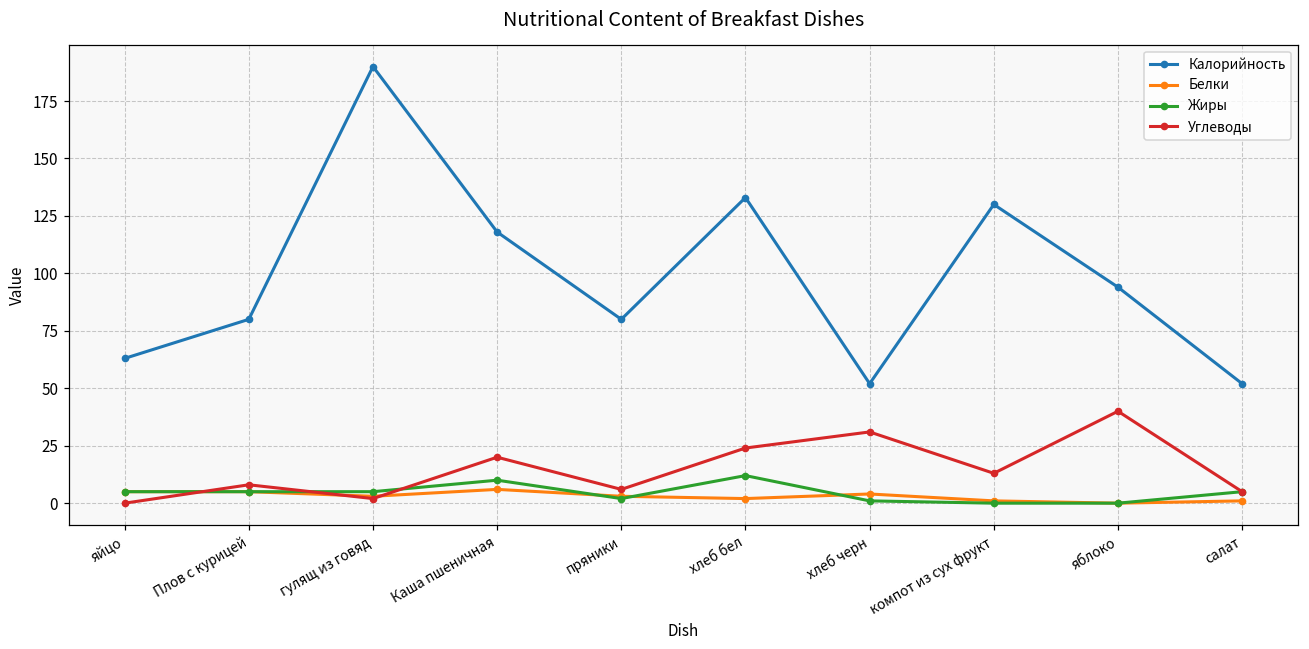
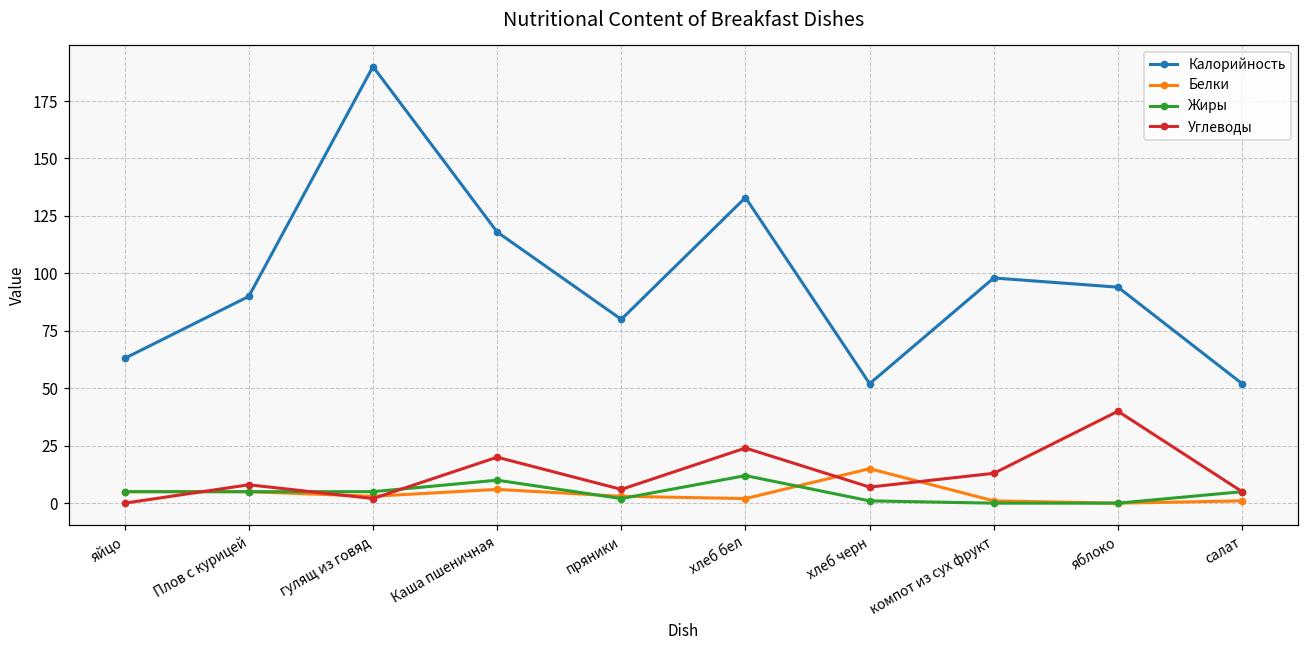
  {
    "Калорийность": {
      "яйцо": 63,
-     "Плов с курицей": 80,
+     "Плов с курицей": 90,
      "гулящ из говяд": 190,
      "Каша пшеничная": 118,
      "пряники": 80,
      "хлеб бел": 133,
      "хлеб черн": 52,
-     "компот из сух фрукт": 130,
+     "компот из сух фрукт": 98,
      "яблоко": 94,
      "салат": 52
    },
    "Белки": {
      "Каша пшеничная": 6,
      "хлеб бел": 2,
-     "хлеб черн": 4,
+     "хлеб черн": 15,
      "салат": 1
    },
    "Жиры": {
      "гулящ из говяд": 5,
      "Каша пшеничная": 10,
      "хлеб бел": 12,
      "хлеб черн": 1
    },
    "Углеводы": {
      "яйцо": 0,
      "Плов с курицей": 8,
      "Каша пшеничная": 20,
      "пряники": 6,
      "хлеб бел": 24,
-     "хлеб черн": 31,
+     "хлеб черн": 7,
      "компот из сух фрукт": 13,
      "яблоко": 40
    }
  }
